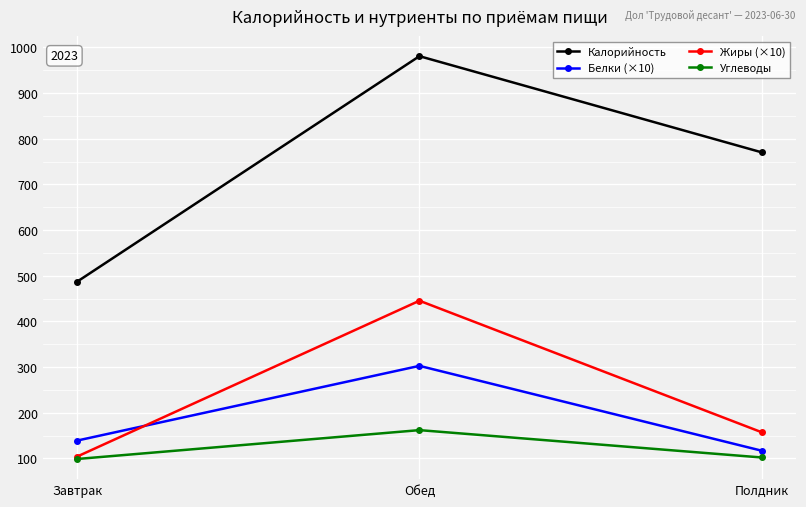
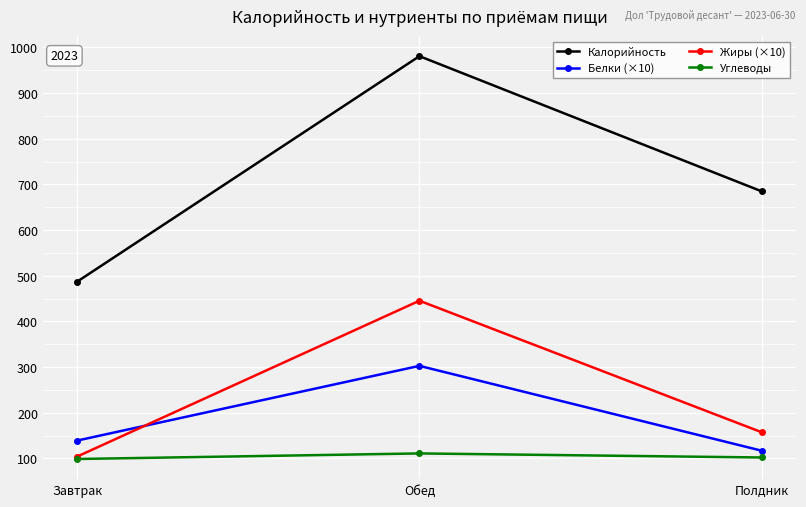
  {
    "Калорийность": {
      "Завтрак": 490,
      "Обед": 980,
-     "Полдник": 770
+     "Полдник": 680
    },
    "Белки (×10)": {
      "Завтрак": 140,
      "Обед": 300,
      "Полдник": 120
    },
    "Жиры (×10)": {
      "Обед": 450,
      "Полдник": 160
    },
    "Углеводы": {
-     "Обед": 160,
+     "Обед": 110,
      "Полдник": 100
    }
  }
